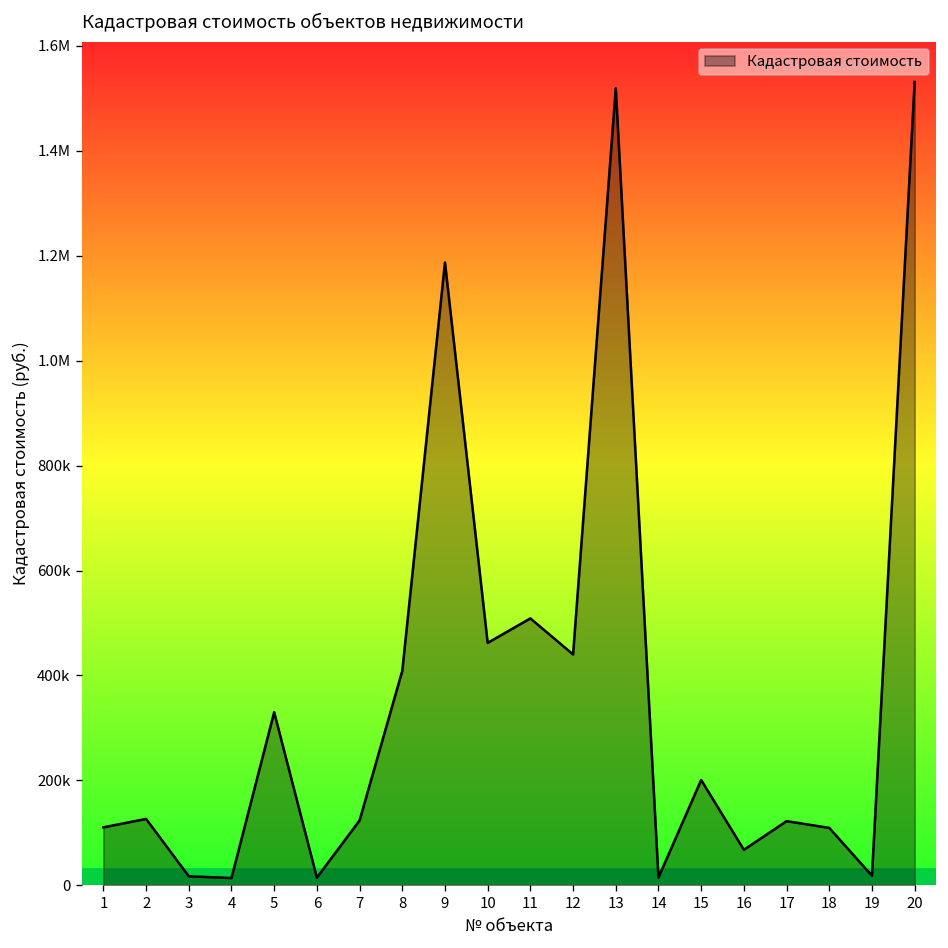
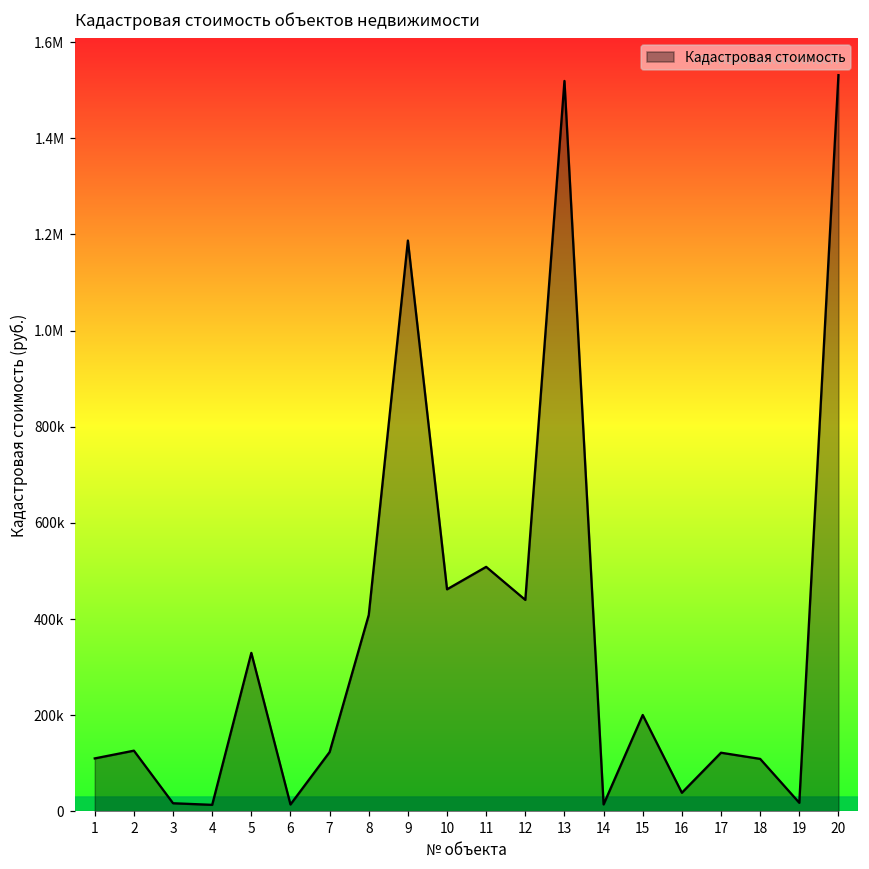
  {
    "1": 110000,
    "2": 130000,
    "5": 330000,
    "7": 120000,
    "8": 410000,
    "9": 1190000,
    "10": 460000,
    "11": 510000,
    "12": 440000,
    "13": 1520000,
    "15": 200000,
-   "16": 70000,
+   "16": 40000,
    "17": 120000,
    "18": 110000,
    "20": 1530000
  }
